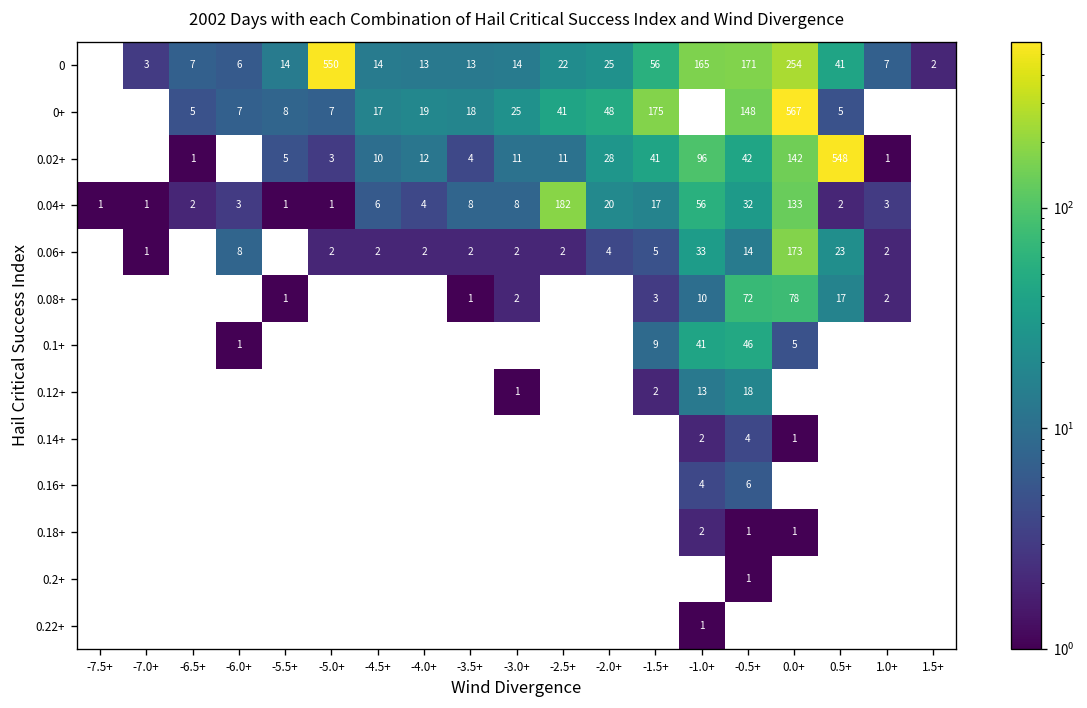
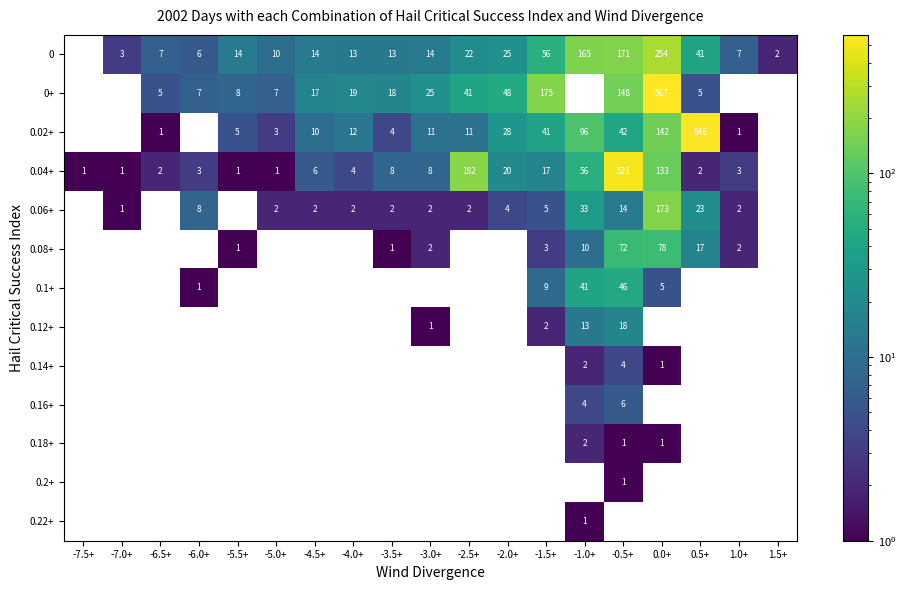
  {
    "0": {
      "-7.0+": 3,
      "-6.5+": 7,
      "-6.0+": 6,
      "-5.5+": 14,
-     "-5.0+": 550,
+     "-5.0+": 10,
      "-4.5+": 14,
      "-4.0+": 13,
      "-3.5+": 13,
      "-3.0+": 14,
      "-2.5+": 22,
      "-2.0+": 25,
      "-1.5+": 56,
      "-1.0+": 165,
      "-0.5+": 171,
      "0.0+": 254,
      "0.5+": 41,
      "1.0+": 7,
      "1.5+": 2
    },
    "0+": {
      "-6.5+": 5,
      "-6.0+": 7,
      "-5.5+": 8,
      "-5.0+": 7,
      "-4.5+": 17,
      "-4.0+": 19,
      "-3.5+": 18,
      "-3.0+": 25,
      "-2.5+": 41,
      "-2.0+": 48,
      "-1.5+": 175,
      "-0.5+": 148,
      "0.0+": 567,
      "0.5+": 5
    },
    "0.02+": {
      "-6.5+": 1,
      "-5.5+": 5,
      "-5.0+": 3,
      "-4.5+": 10,
      "-4.0+": 12,
      "-3.5+": 4,
      "-3.0+": 11,
      "-2.5+": 11,
      "-2.0+": 28,
      "-1.5+": 41,
      "-1.0+": 96,
      "-0.5+": 42,
      "0.0+": 142,
      "0.5+": 548,
      "1.0+": 1
    },
    "0.04+": {
      "-7.5+": 1,
      "-7.0+": 1,
      "-6.5+": 2,
      "-6.0+": 3,
      "-5.5+": 1,
      "-5.0+": 1,
      "-4.5+": 6,
      "-4.0+": 4,
      "-3.5+": 8,
      "-3.0+": 8,
      "-2.5+": 182,
      "-2.0+": 20,
      "-1.5+": 17,
      "-1.0+": 56,
-     "-0.5+": 32,
+     "-0.5+": 521,
      "0.0+": 133,
      "0.5+": 2,
      "1.0+": 3
    },
    "0.06+": {
      "-7.0+": 1,
      "-6.0+": 8,
      "-5.0+": 2,
      "-4.5+": 2,
      "-4.0+": 2,
      "-3.5+": 2,
      "-3.0+": 2,
      "-2.5+": 2,
      "-2.0+": 4,
      "-1.5+": 5,
      "-1.0+": 33,
      "-0.5+": 14,
      "0.0+": 173,
      "0.5+": 23,
      "1.0+": 2
    },
    "0.08+": {
      "-5.5+": 1,
      "-3.5+": 1,
      "-3.0+": 2,
      "-1.5+": 3,
      "-1.0+": 10,
      "-0.5+": 72,
      "0.0+": 78,
      "0.5+": 17,
      "1.0+": 2
    },
    "0.1+": {
      "-6.0+": 1,
      "-1.5+": 9,
      "-1.0+": 41,
      "-0.5+": 46,
      "0.0+": 5
    },
    "0.12+": {
      "-3.0+": 1,
      "-1.5+": 2,
      "-1.0+": 13,
      "-0.5+": 18
    },
    "0.14+": {
      "-1.0+": 2,
      "-0.5+": 4,
      "0.0+": 1
    },
    "0.16+": {
      "-1.0+": 4,
      "-0.5+": 6
    },
    "0.18+": {
      "-1.0+": 2,
      "-0.5+": 1,
      "0.0+": 1
    },
    "0.2+": {
      "-0.5+": 1
    },
    "0.22+": {
      "-1.0+": 1
    }
  }
